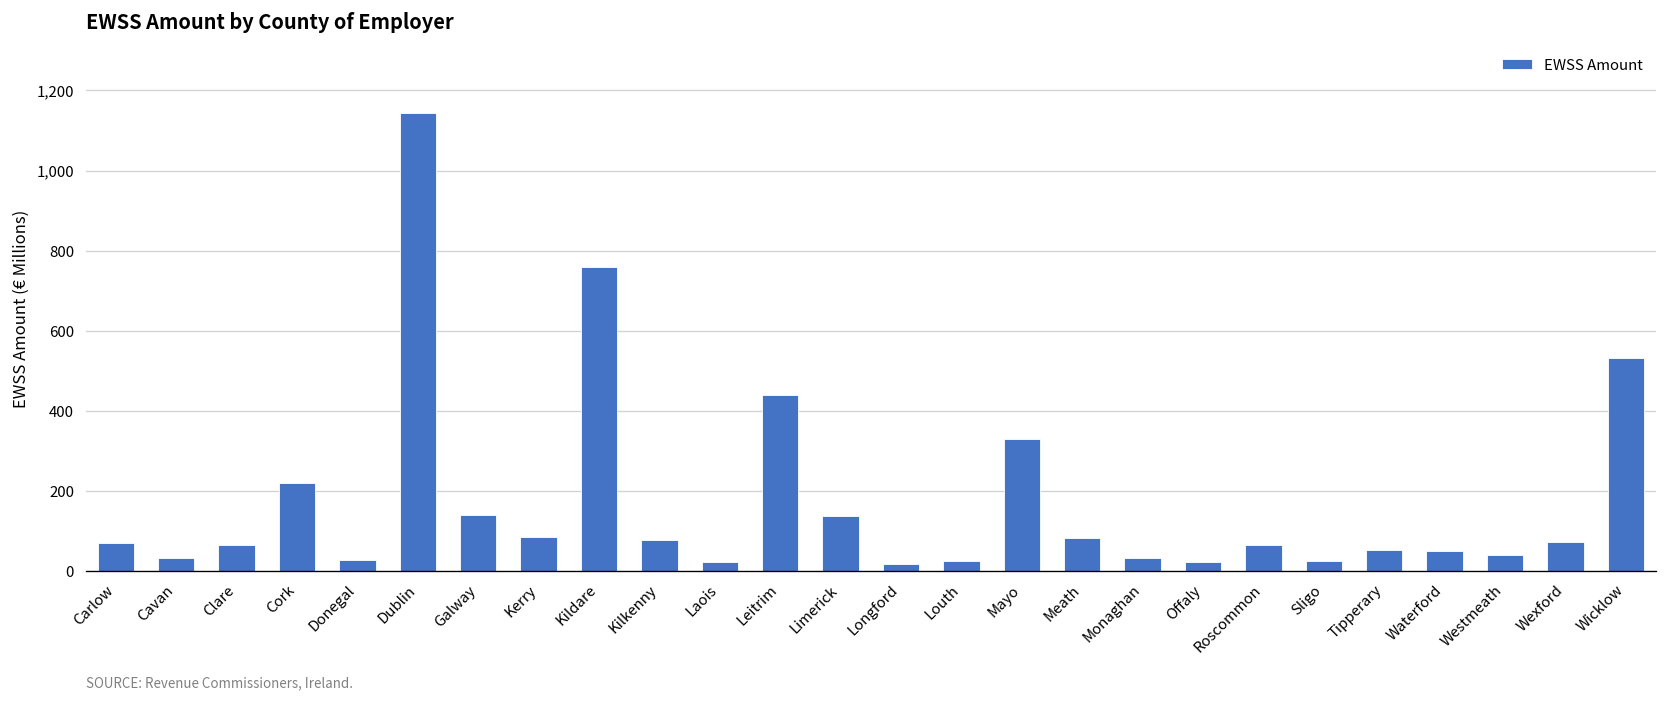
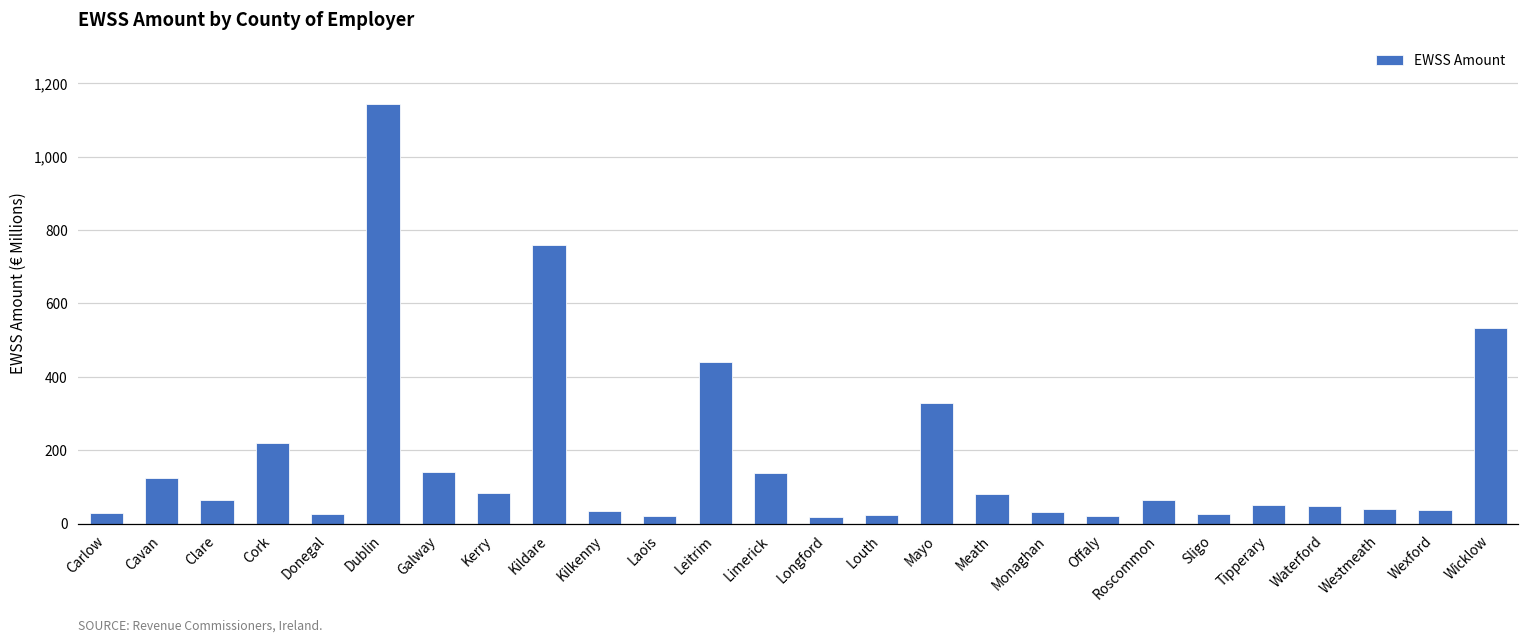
  {
-   "Carlow": "70",
-   "Cavan": "30",
+   "Carlow": "30",
+   "Cavan": "120",
    "Clare": "60",
    "Cork": "220",
    "Donegal": "30",
    "Dublin": "1,140",
    "Galway": "140",
    "Kerry": "80",
    "Kildare": "760",
-   "Kilkenny": "80",
+   "Kilkenny": "30",
    "Laois": "20",
    "Leitrim": "440",
    "Limerick": "140",
    "Longford": "20",
    "Louth": "20",
    "Mayo": "330",
    "Meath": "80",
    "Monaghan": "30",
    "Offaly": "20",
    "Roscommon": "60",
    "Sligo": "30",
    "Tipperary": "50",
    "Waterford": "50",
    "Westmeath": "40",
-   "Wexford": "70",
+   "Wexford": "40",
    "Wicklow": "530"
  }
